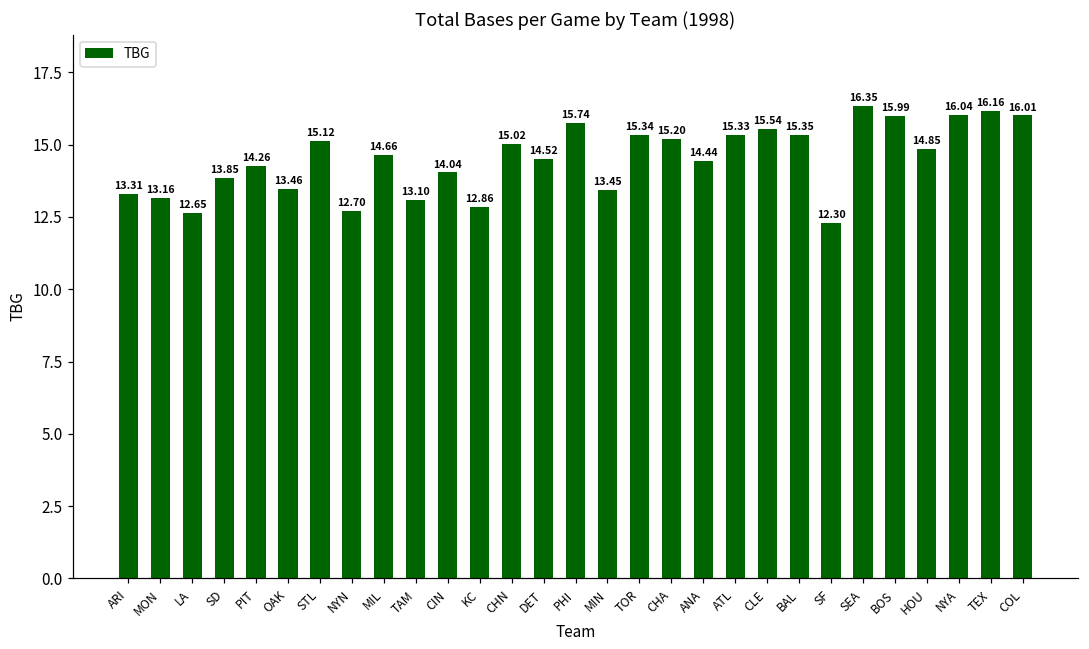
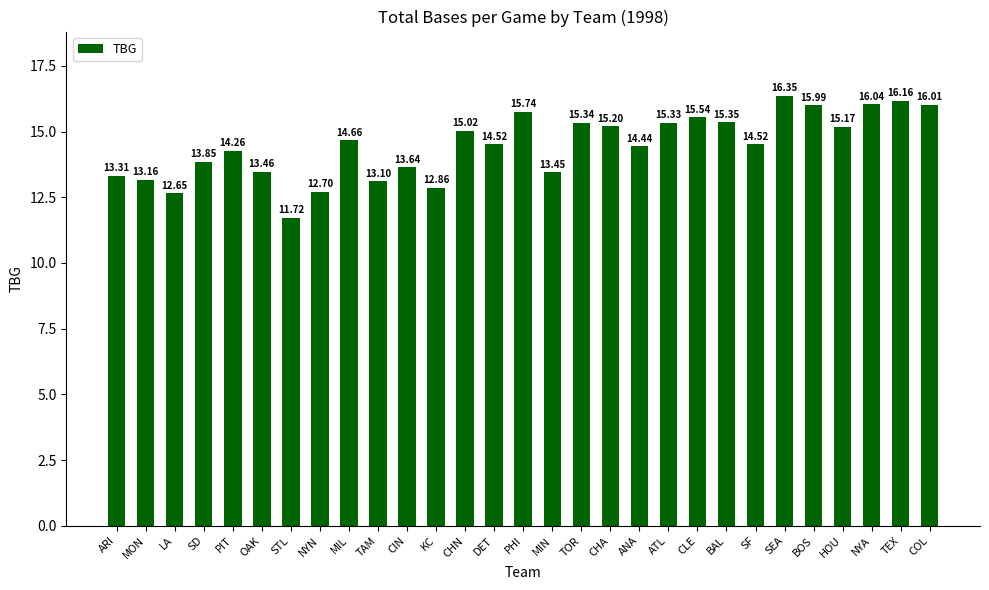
  {
    "ARI": 13.31,
    "MON": 13.16,
    "LA": 12.65,
    "SD": 13.85,
    "PIT": 14.26,
    "OAK": 13.46,
-   "STL": 15.12,
+   "STL": 11.72,
    "NYN": 12.70,
    "MIL": 14.66,
    "TAM": 13.10,
-   "CIN": 14.04,
+   "CIN": 13.64,
    "KC": 12.86,
    "CHN": 15.02,
    "DET": 14.52,
    "PHI": 15.74,
    "MIN": 13.45,
    "TOR": 15.34,
    "CHA": 15.20,
    "ANA": 14.44,
    "ATL": 15.33,
    "CLE": 15.54,
    "BAL": 15.35,
-   "SF": 12.30,
+   "SF": 14.52,
    "SEA": 16.35,
    "BOS": 15.99,
-   "HOU": 14.85,
+   "HOU": 15.17,
    "NYA": 16.04,
    "TEX": 16.16,
    "COL": 16.01
  }
